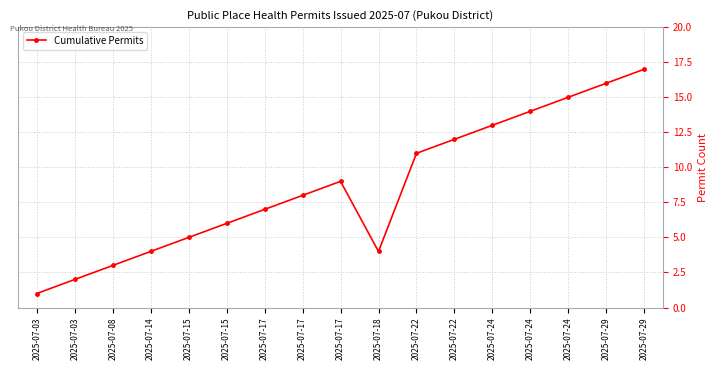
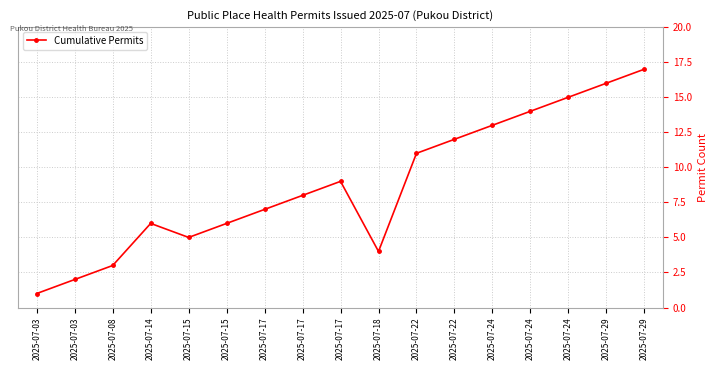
  {
    "2025-07-08": 3,
-   "2025-07-14": 4,
+   "2025-07-14": 6,
    "2025-07-18": 4
  }
